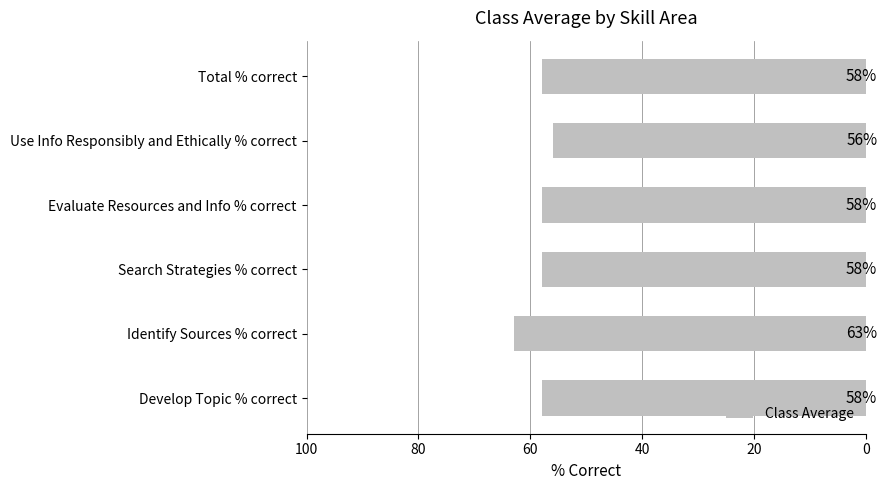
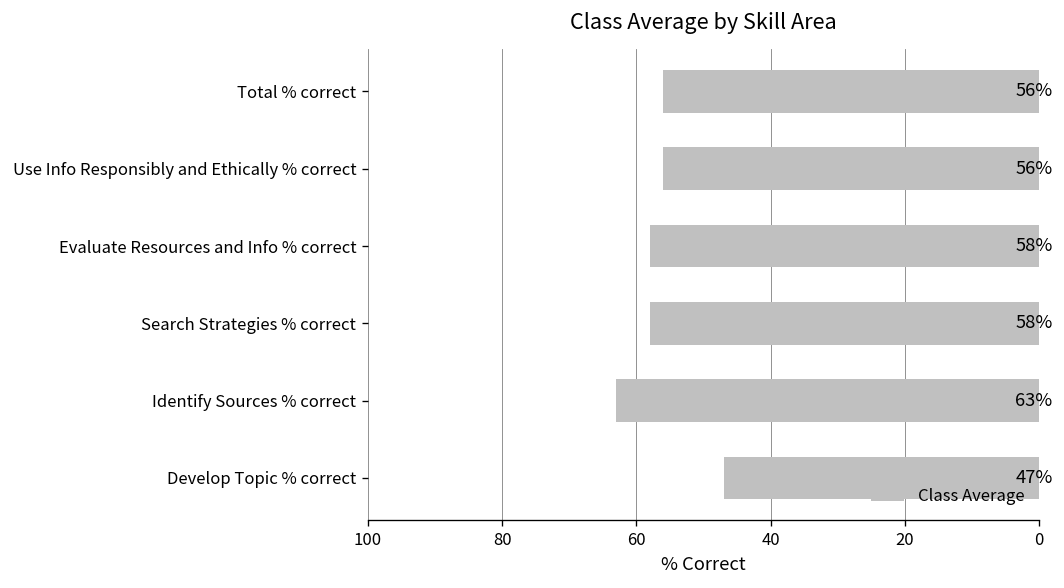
  {
-   "Total % correct": "58%",
+   "Total % correct": "56%",
    "Use Info Responsibly and Ethically % correct": "56%",
    "Evaluate Resources and Info % correct": "58%",
    "Search Strategies % correct": "58%",
    "Identify Sources % correct": "63%",
-   "Develop Topic % correct": "58%"
+   "Develop Topic % correct": "47%"
  }
